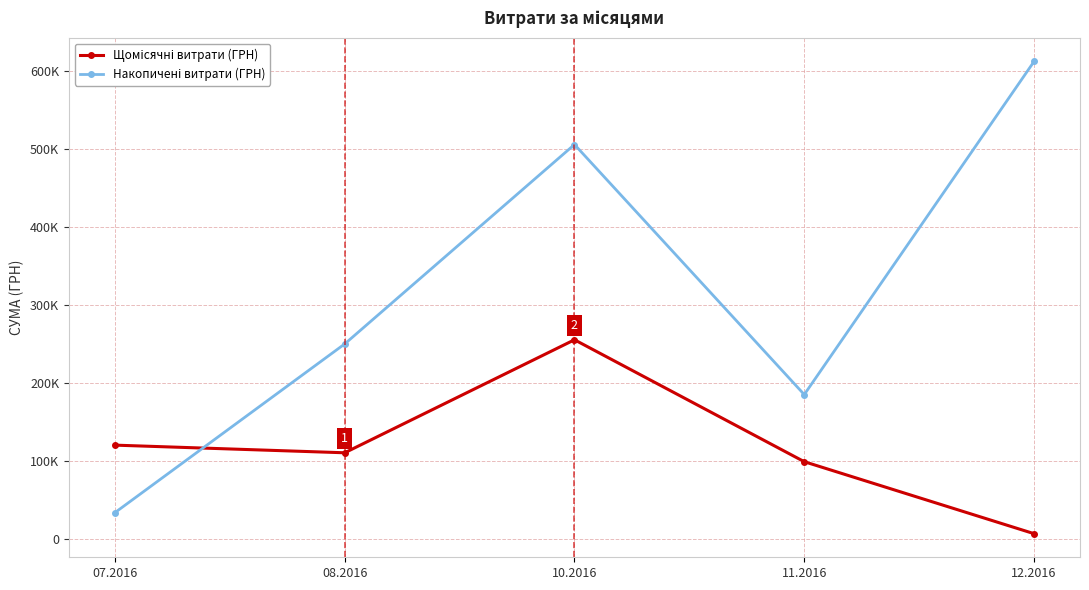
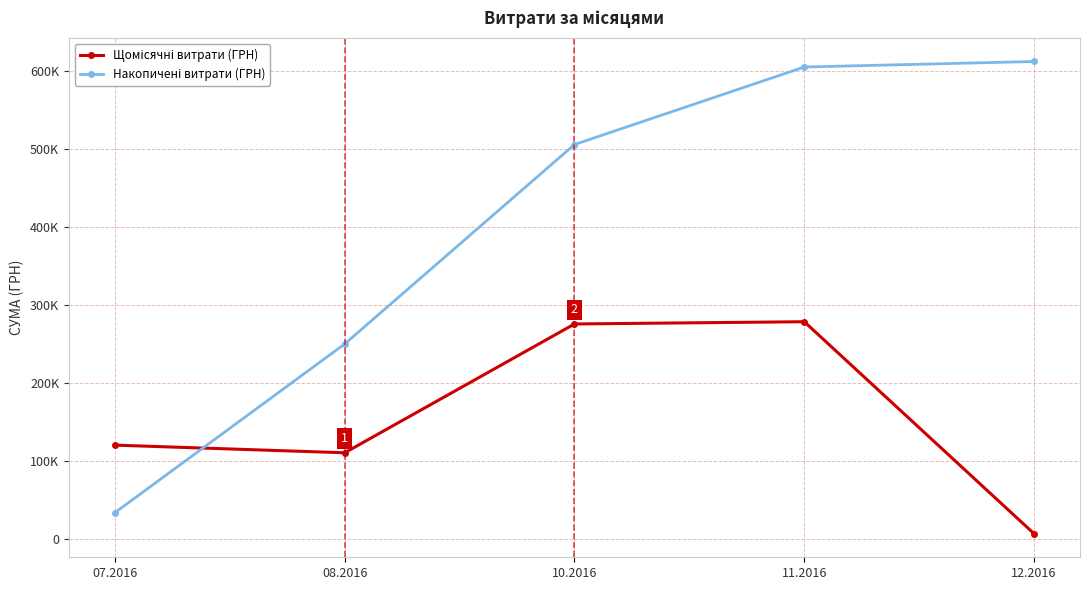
  {
    "Щомісячні витрати (ГРН)": {
      "07.2016": 120000,
-     "10.2016": 260000,
-     "11.2016": 100000,
+     "10.2016": 280000,
+     "11.2016": 280000,
      "12.2016": 10000
    },
    "Накопичені витрати (ГРН)": {
      "07.2016": 30000,
      "08.2016": 250000,
      "10.2016": 510000,
-     "11.2016": 190000,
+     "11.2016": 610000,
      "12.2016": 610000
    }
  }
